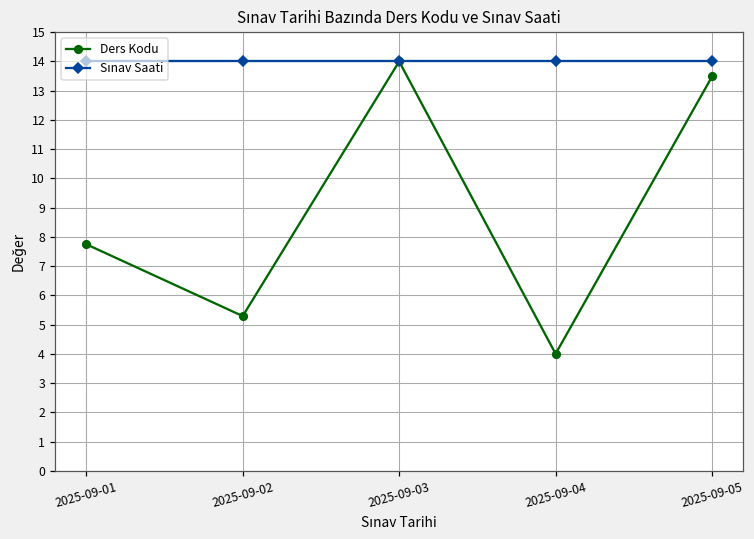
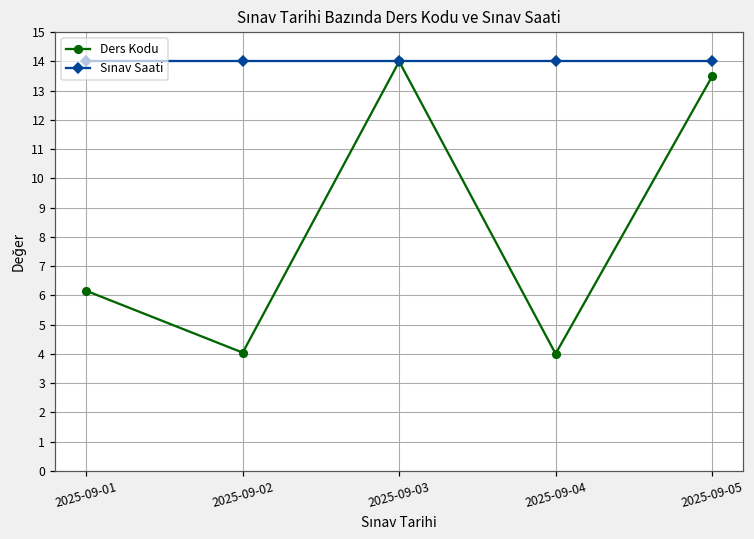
  {
    "Ders Kodu": {
-     "2025-09-01": 7.7,
-     "2025-09-02": 5.3,
+     "2025-09-01": 6.2,
+     "2025-09-02": 4.0,
      "2025-09-04": 4.0,
      "2025-09-05": 13.5
    },
    "Sınav Saati": {
      "2025-09-02": 14.0,
      "2025-09-04": 14.0,
      "2025-09-05": 14.0
    }
  }
